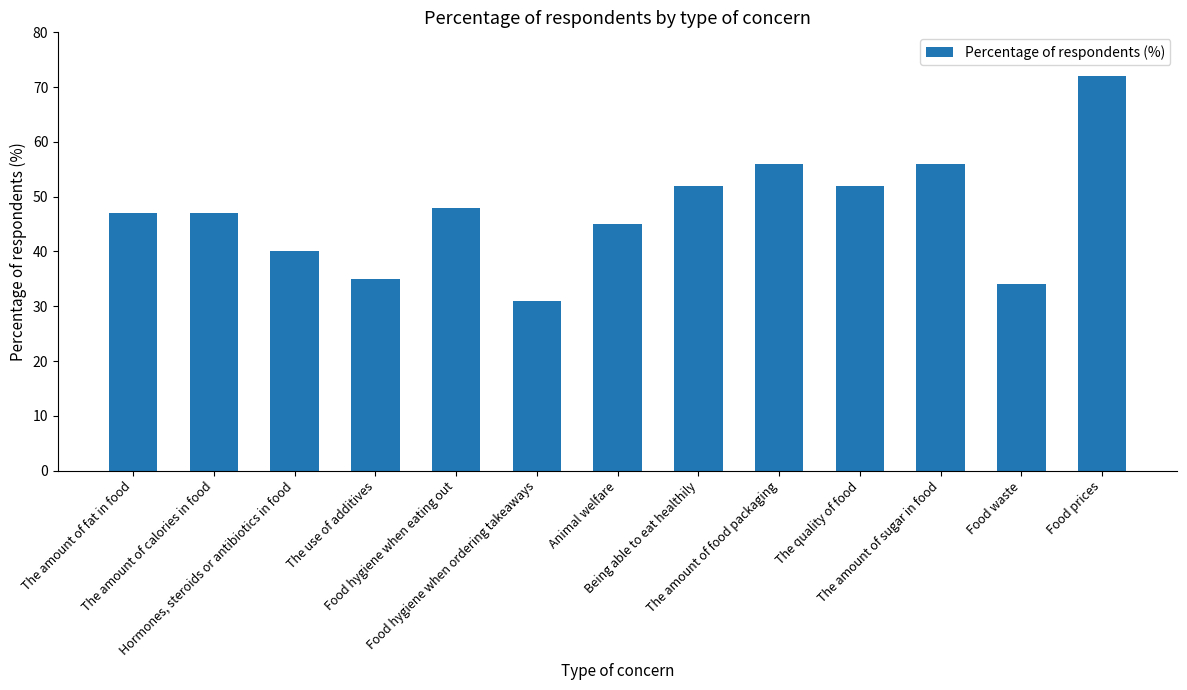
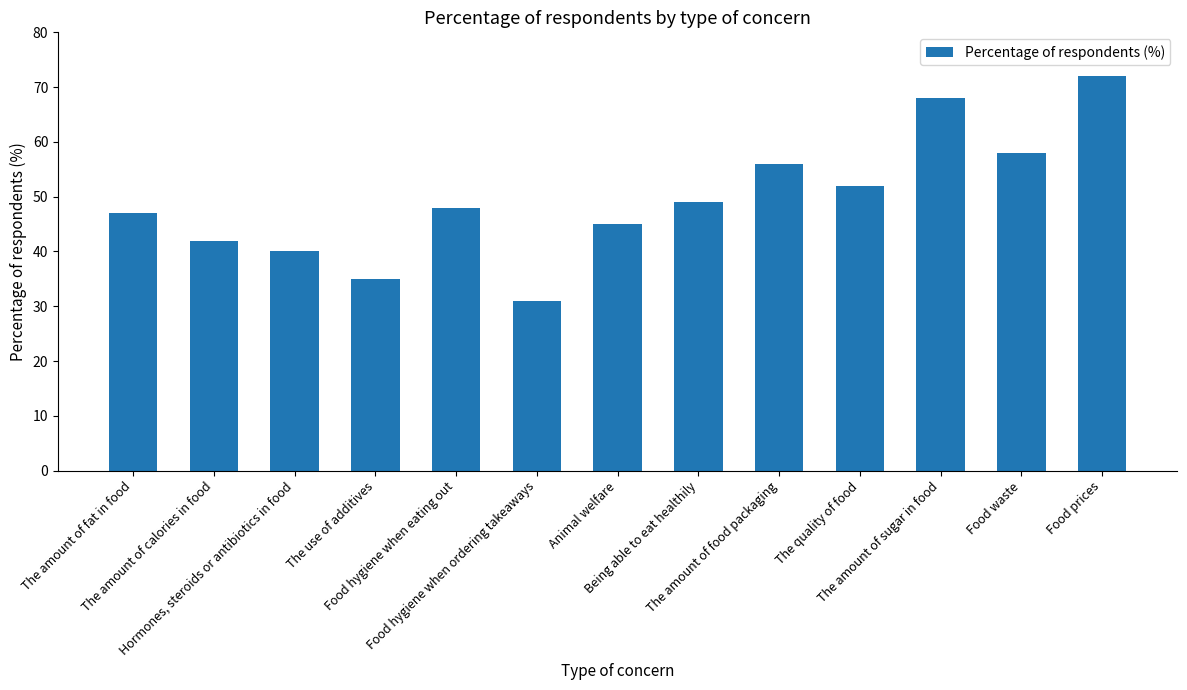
  {
    "The amount of fat in food": 47,
-   "The amount of calories in food": 47,
+   "The amount of calories in food": 42,
    "Hormones, steroids or antibiotics in food": 40,
    "The use of additives": 35,
    "Food hygiene when eating out": 48,
    "Food hygiene when ordering takeaways": 31,
    "Animal welfare": 45,
-   "Being able to eat healthily": 52,
+   "Being able to eat healthily": 49,
    "The amount of food packaging": 56,
    "The quality of food": 52,
-   "The amount of sugar in food": 56,
-   "Food waste": 34,
+   "The amount of sugar in food": 68,
+   "Food waste": 58,
    "Food prices": 72
  }
